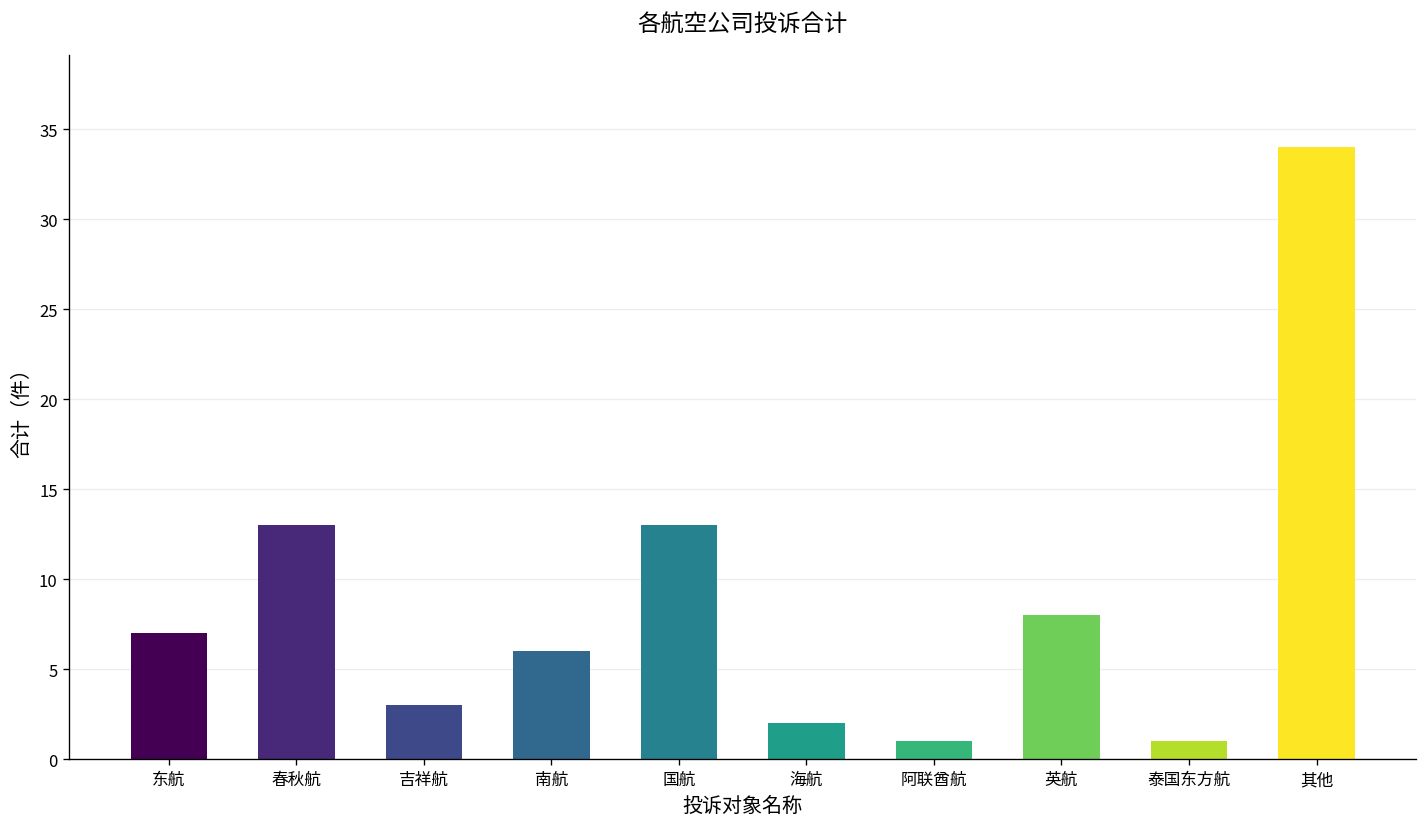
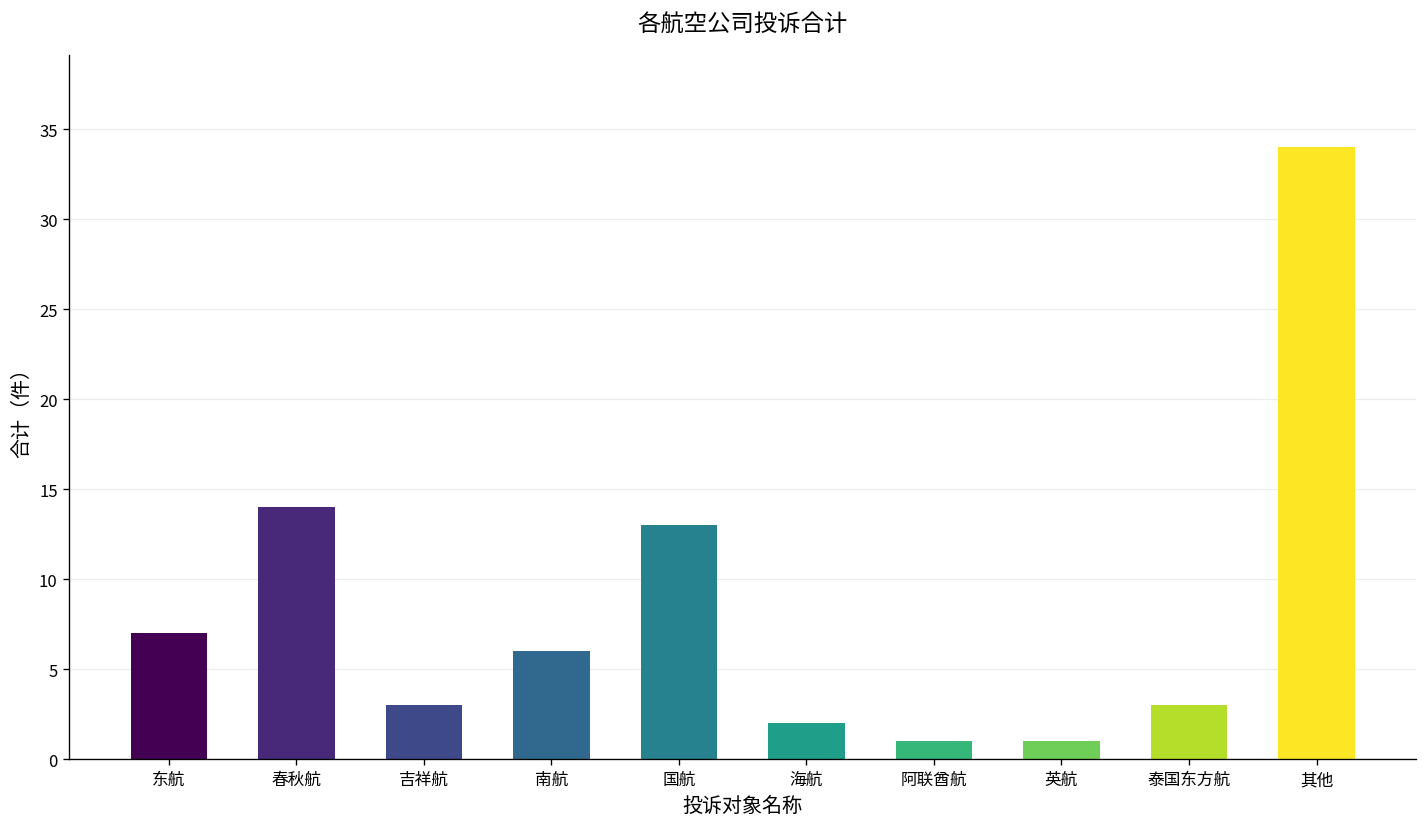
  {
    "东航": 7,
-   "春秋航": 13,
+   "春秋航": 14,
    "吉祥航": 3,
    "南航": 6,
    "国航": 13,
    "海航": 2,
    "阿联酋航": 1,
-   "英航": 8,
-   "泰国东方航": 1,
+   "英航": 1,
+   "泰国东方航": 3,
    "其他": 34
  }
